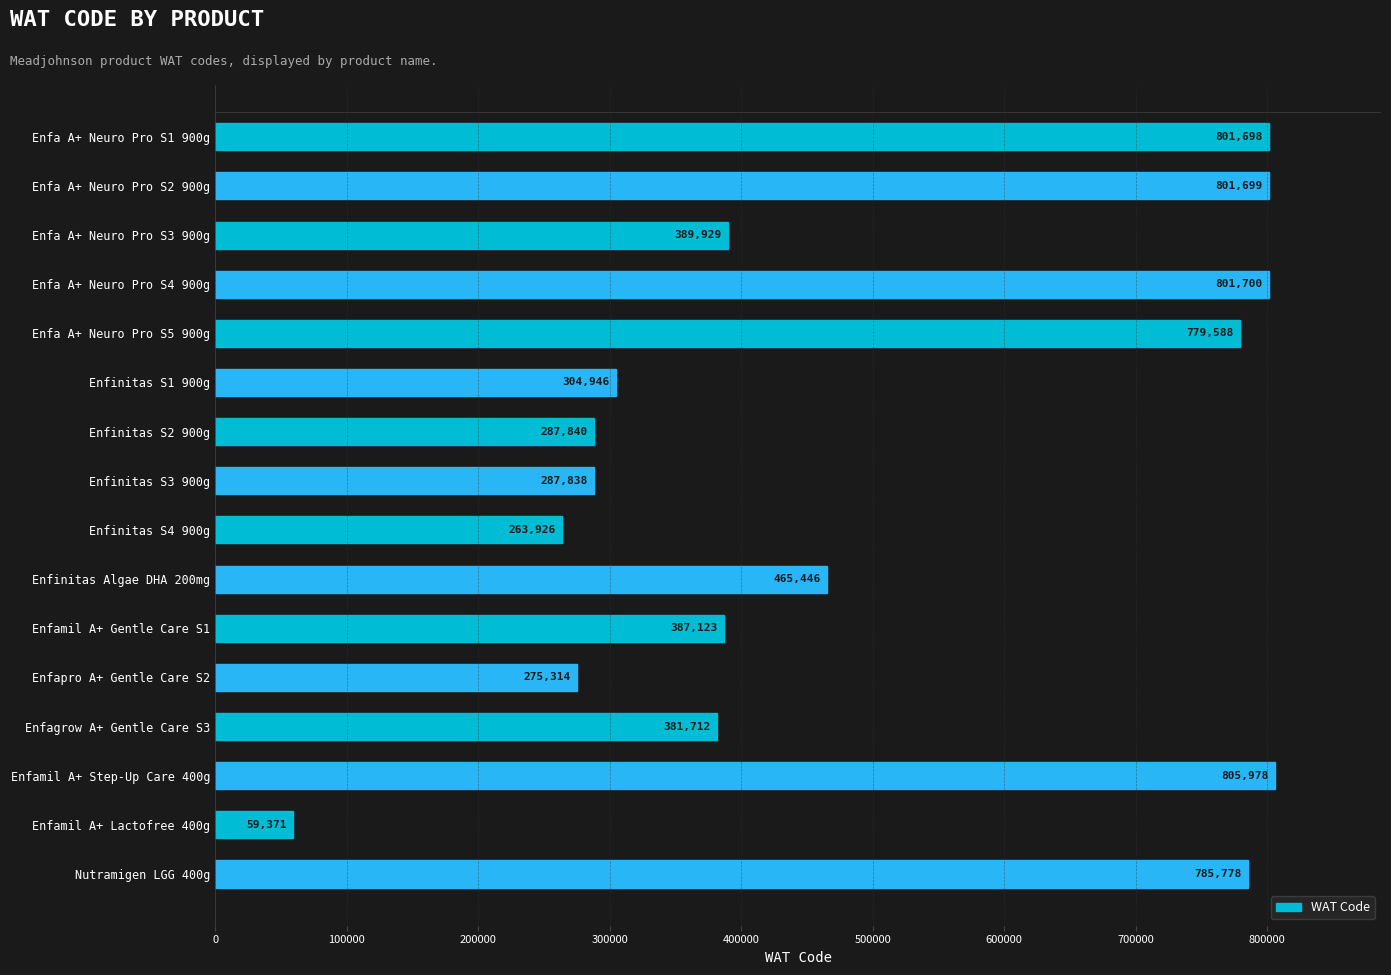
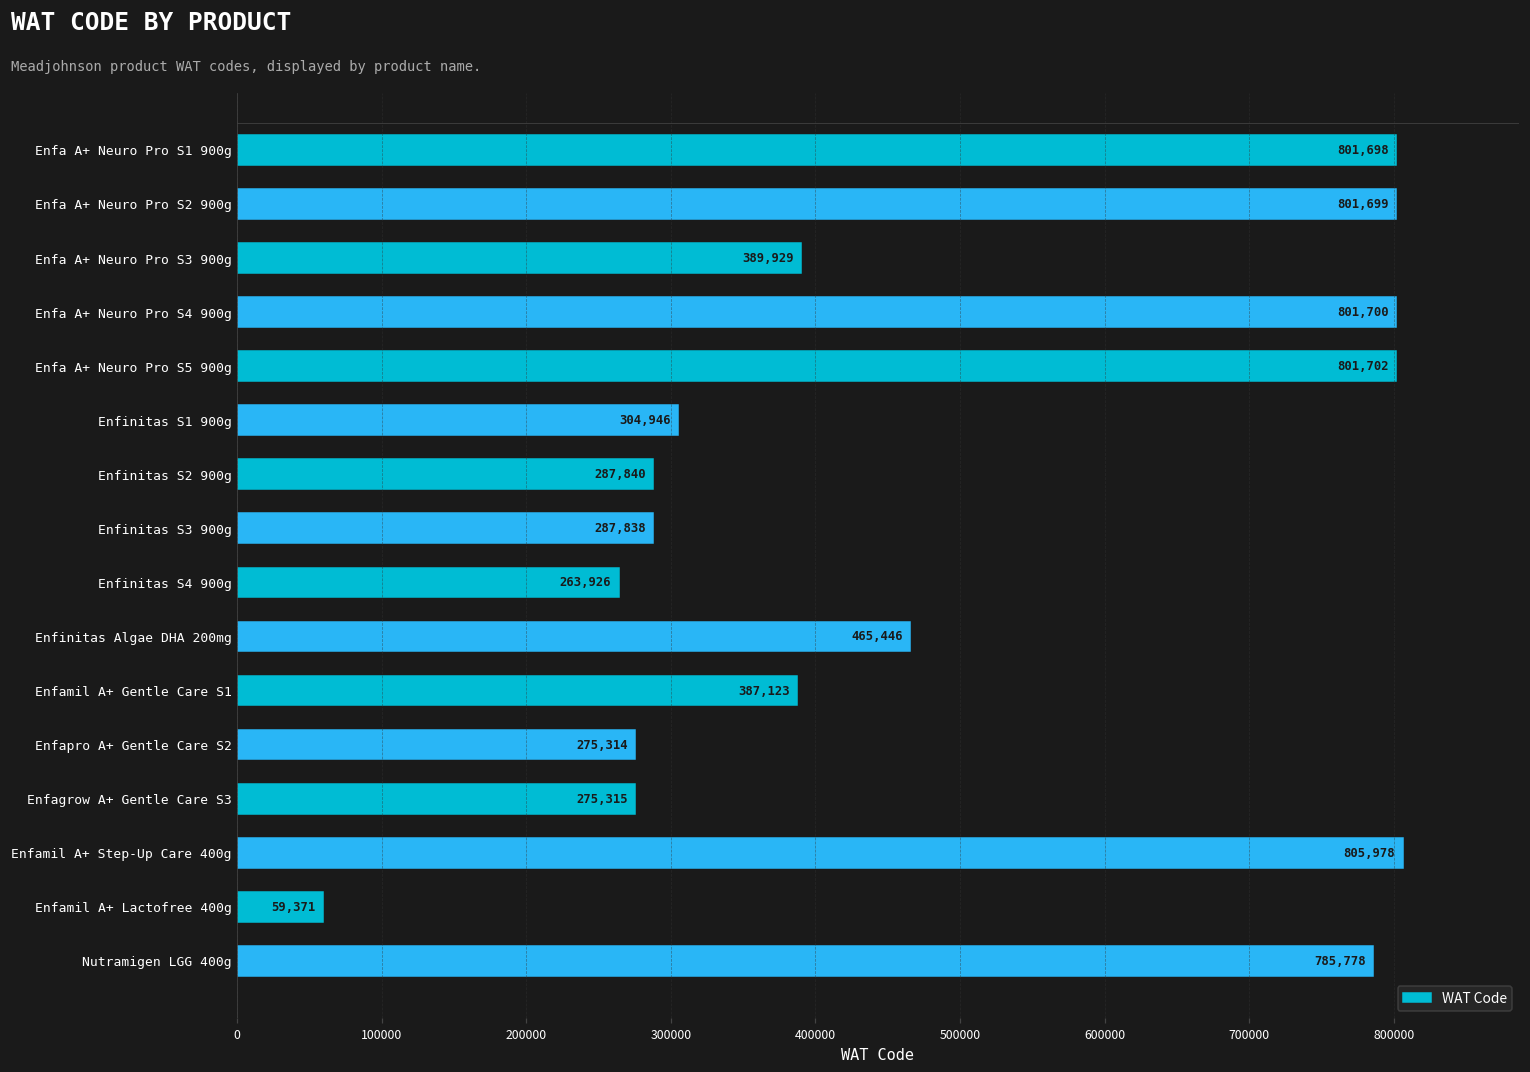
  {
    "Enfa A+ Neuro Pro S1 900g": "801,698",
    "Enfa A+ Neuro Pro S2 900g": "801,699",
    "Enfa A+ Neuro Pro S3 900g": "389,929",
    "Enfa A+ Neuro Pro S4 900g": "801,700",
-   "Enfa A+ Neuro Pro S5 900g": "779,588",
+   "Enfa A+ Neuro Pro S5 900g": "801,702",
    "Enfinitas S1 900g": "304,946",
    "Enfinitas S2 900g": "287,840",
    "Enfinitas S3 900g": "287,838",
    "Enfinitas S4 900g": "263,926",
    "Enfinitas Algae DHA 200mg": "465,446",
    "Enfamil A+ Gentle Care S1": "387,123",
    "Enfapro A+ Gentle Care S2": "275,314",
-   "Enfagrow A+ Gentle Care S3": "381,712",
+   "Enfagrow A+ Gentle Care S3": "275,315",
    "Enfamil A+ Step-Up Care 400g": "805,978",
    "Enfamil A+ Lactofree 400g": "59,371",
    "Nutramigen LGG 400g": "785,778"
  }
